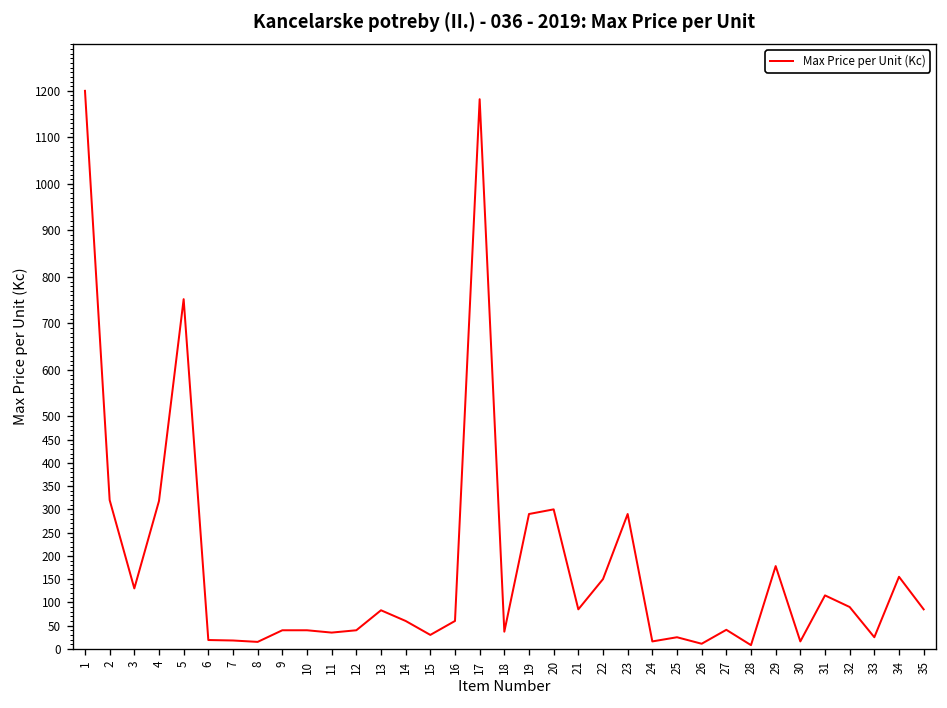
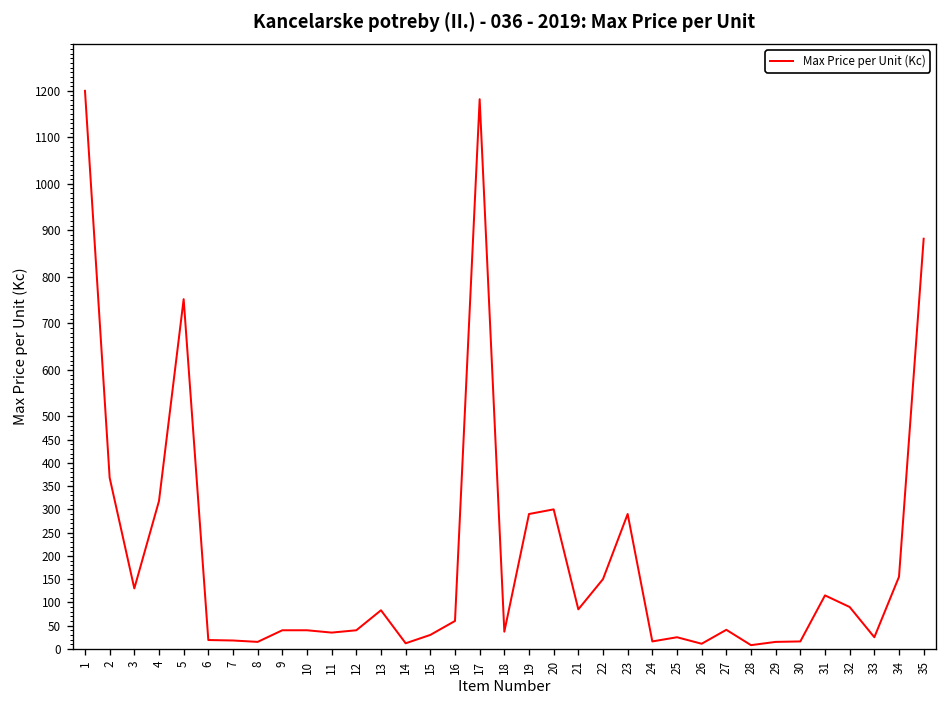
  {
    "1": 1200,
-   "2": 320,
+   "2": 370,
    "3": 130,
    "4": 320,
    "5": 750,
    "6": 20,
    "7": 20,
    "8": 20,
    "9": 40,
    "10": 40,
    "11": 40,
    "12": 40,
    "13": 80,
-   "14": 60,
+   "14": 10,
    "15": 30,
    "16": 60,
    "17": 1180,
    "18": 40,
    "19": 290,
    "20": 300,
    "21": 90,
    "22": 150,
    "23": 290,
    "24": 20,
    "25": 30,
    "26": 10,
    "27": 40,
    "28": 10,
-   "29": 180,
+   "29": 20,
    "30": 20,
    "31": 120,
    "32": 90,
    "33": 30,
    "34": 160,
-   "35": 90
+   "35": 880
  }
